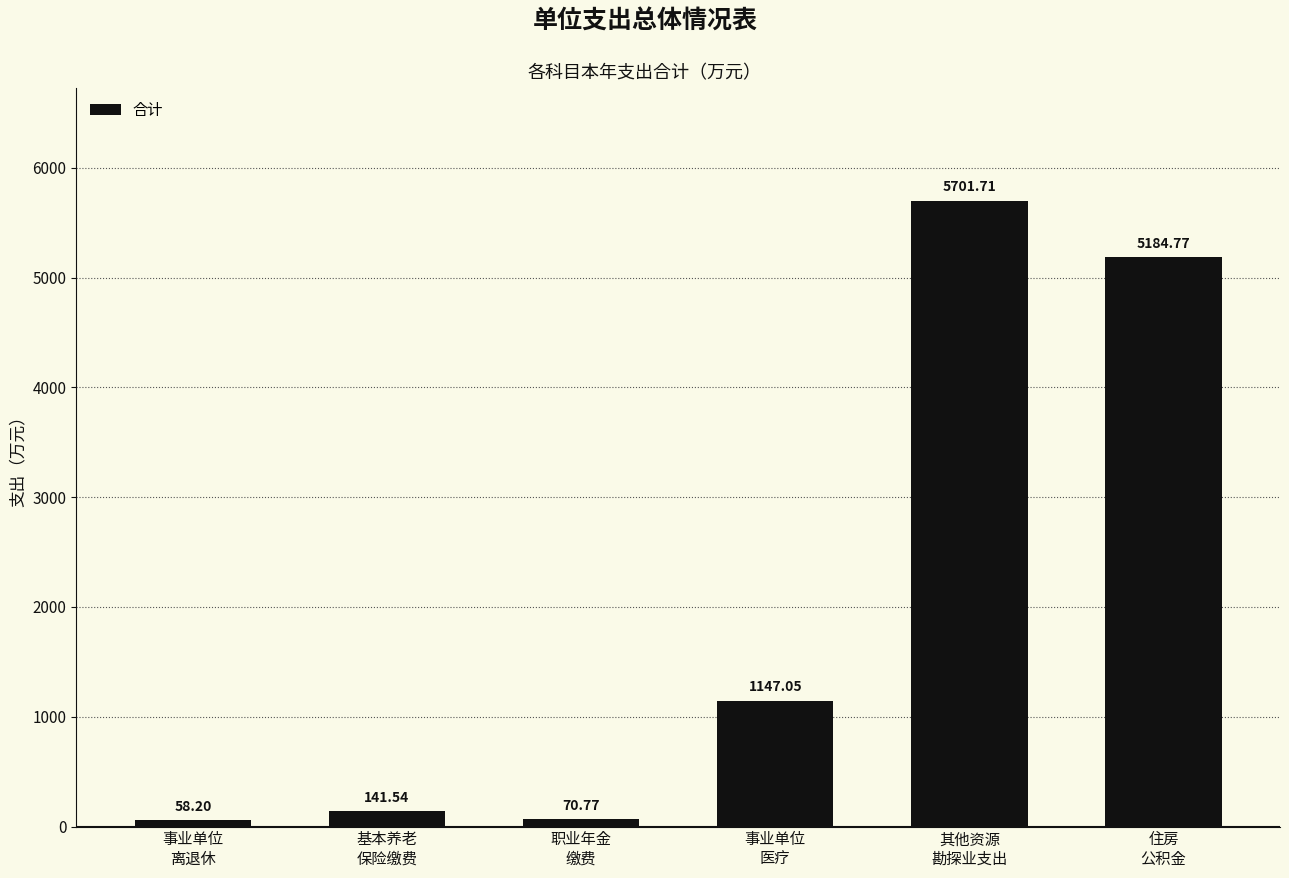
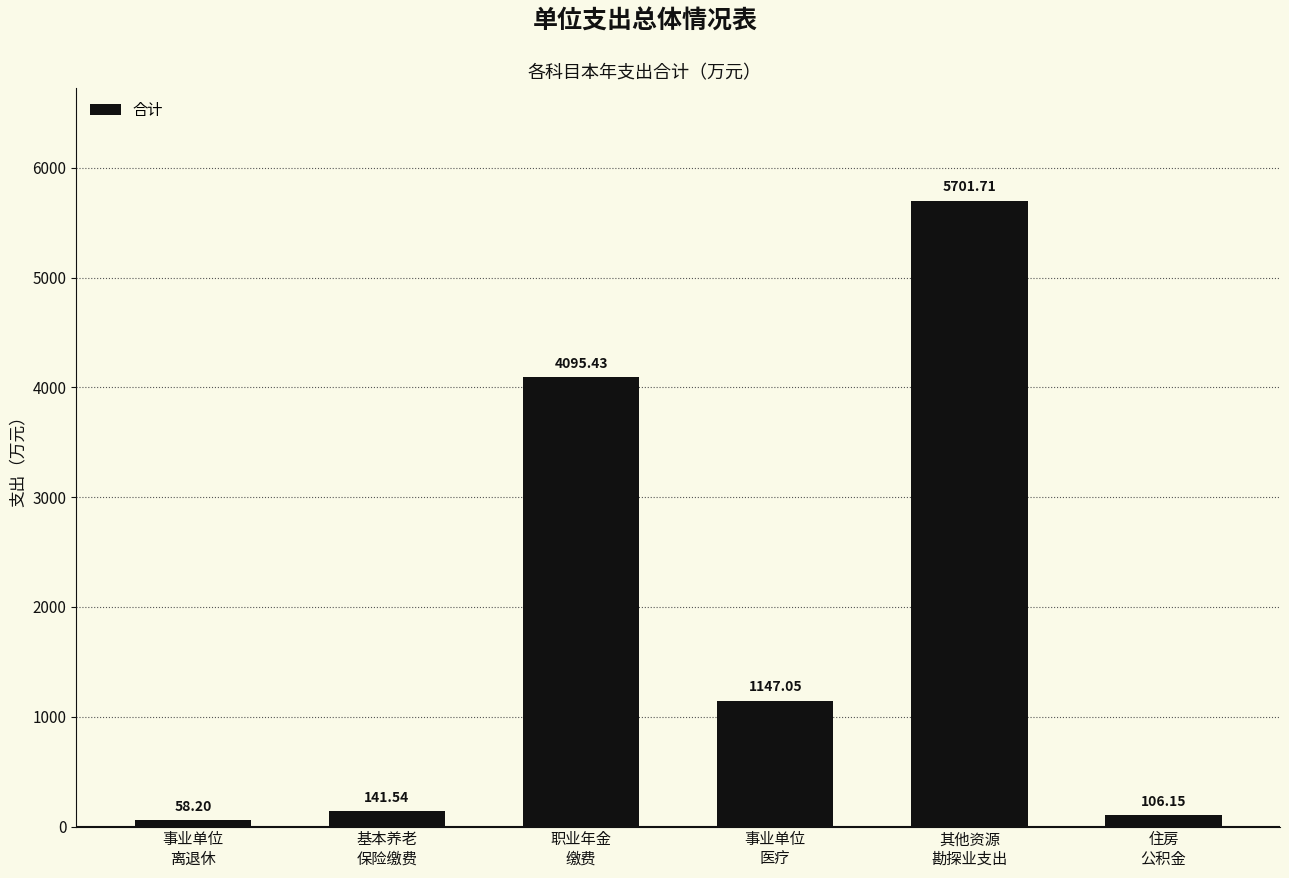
  {
    "事业单位 离退休": 58.20,
    "基本养老 保险缴费": 141.54,
-   "职业年金 缴费": 70.77,
+   "职业年金 缴费": 4095.43,
    "事业单位 医疗": 1147.05,
    "其他资源 勘探业支出": 5701.71,
-   "住房 公积金": 5184.77
+   "住房 公积金": 106.15
  }
